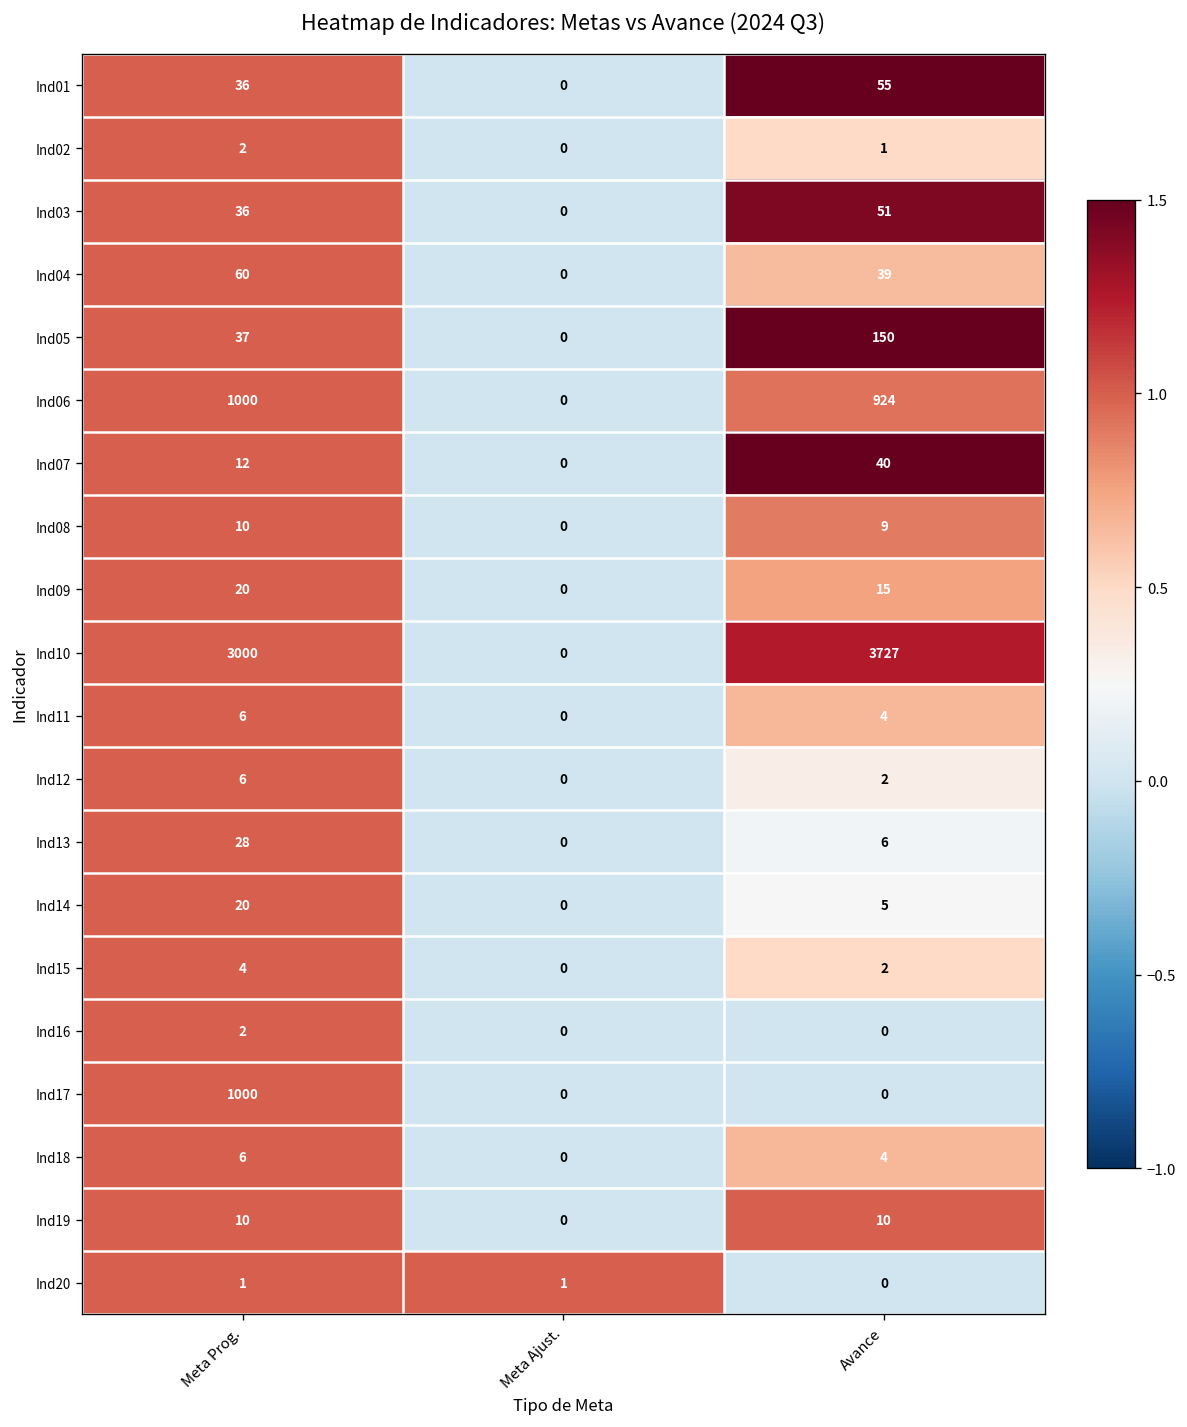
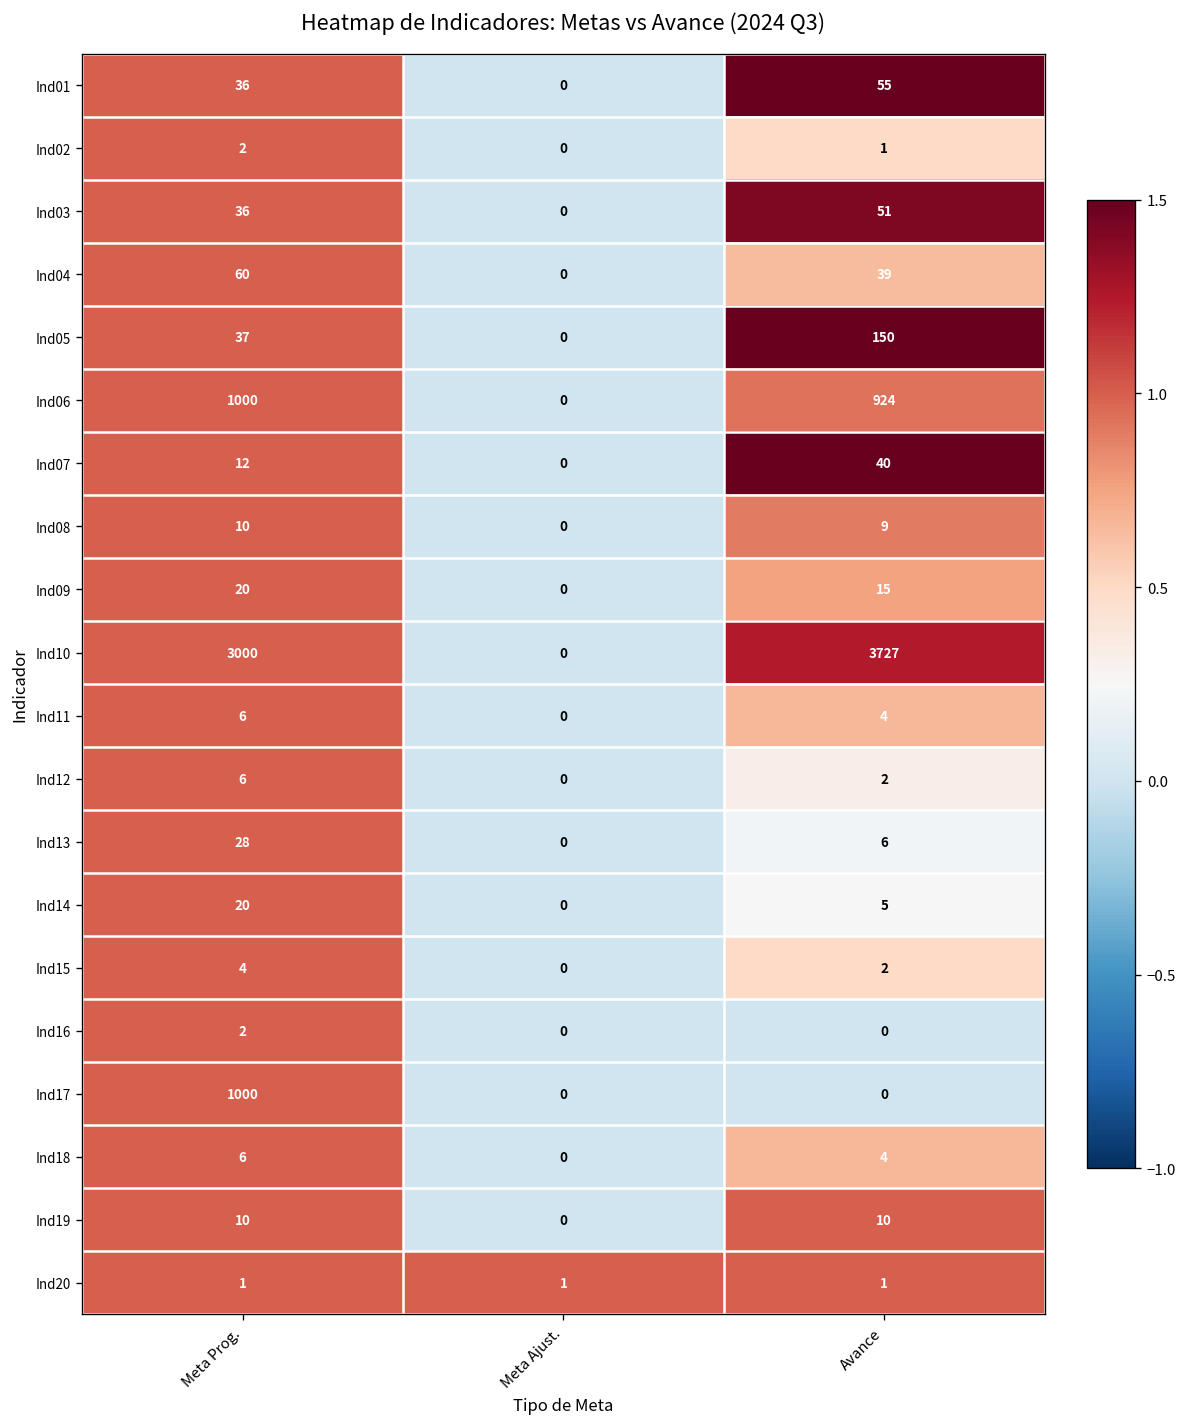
  {
    "Ind01": {
      "Meta Prog.": 36,
      "Meta Ajust.": 0,
      "Avance": 55
    },
    "Ind02": {
      "Meta Prog.": 2,
      "Meta Ajust.": 0,
      "Avance": 1
    },
    "Ind03": {
      "Meta Prog.": 36,
      "Meta Ajust.": 0,
      "Avance": 51
    },
    "Ind04": {
      "Meta Prog.": 60,
      "Meta Ajust.": 0,
      "Avance": 39
    },
    "Ind05": {
      "Meta Prog.": 37,
      "Meta Ajust.": 0,
      "Avance": 150
    },
    "Ind06": {
      "Meta Prog.": 1000,
      "Meta Ajust.": 0,
      "Avance": 924
    },
    "Ind07": {
      "Meta Prog.": 12,
      "Meta Ajust.": 0,
      "Avance": 40
    },
    "Ind08": {
      "Meta Prog.": 10,
      "Meta Ajust.": 0,
      "Avance": 9
    },
    "Ind09": {
      "Meta Prog.": 20,
      "Meta Ajust.": 0,
      "Avance": 15
    },
    "Ind10": {
      "Meta Prog.": 3000,
      "Meta Ajust.": 0,
      "Avance": 3727
    },
    "Ind11": {
      "Meta Prog.": 6,
      "Meta Ajust.": 0,
      "Avance": 4
    },
    "Ind12": {
      "Meta Prog.": 6,
      "Meta Ajust.": 0,
      "Avance": 2
    },
    "Ind13": {
      "Meta Prog.": 28,
      "Meta Ajust.": 0,
      "Avance": 6
    },
    "Ind14": {
      "Meta Prog.": 20,
      "Meta Ajust.": 0,
      "Avance": 5
    },
    "Ind15": {
      "Meta Prog.": 4,
      "Meta Ajust.": 0,
      "Avance": 2
    },
    "Ind16": {
      "Meta Prog.": 2,
      "Meta Ajust.": 0,
      "Avance": 0
    },
    "Ind17": {
      "Meta Prog.": 1000,
      "Meta Ajust.": 0,
      "Avance": 0
    },
    "Ind18": {
      "Meta Prog.": 6,
      "Meta Ajust.": 0,
      "Avance": 4
    },
    "Ind19": {
      "Meta Prog.": 10,
      "Meta Ajust.": 0,
      "Avance": 10
    },
    "Ind20": {
      "Meta Prog.": 1,
      "Meta Ajust.": 1,
-     "Avance": 0
+     "Avance": 1
    }
  }
